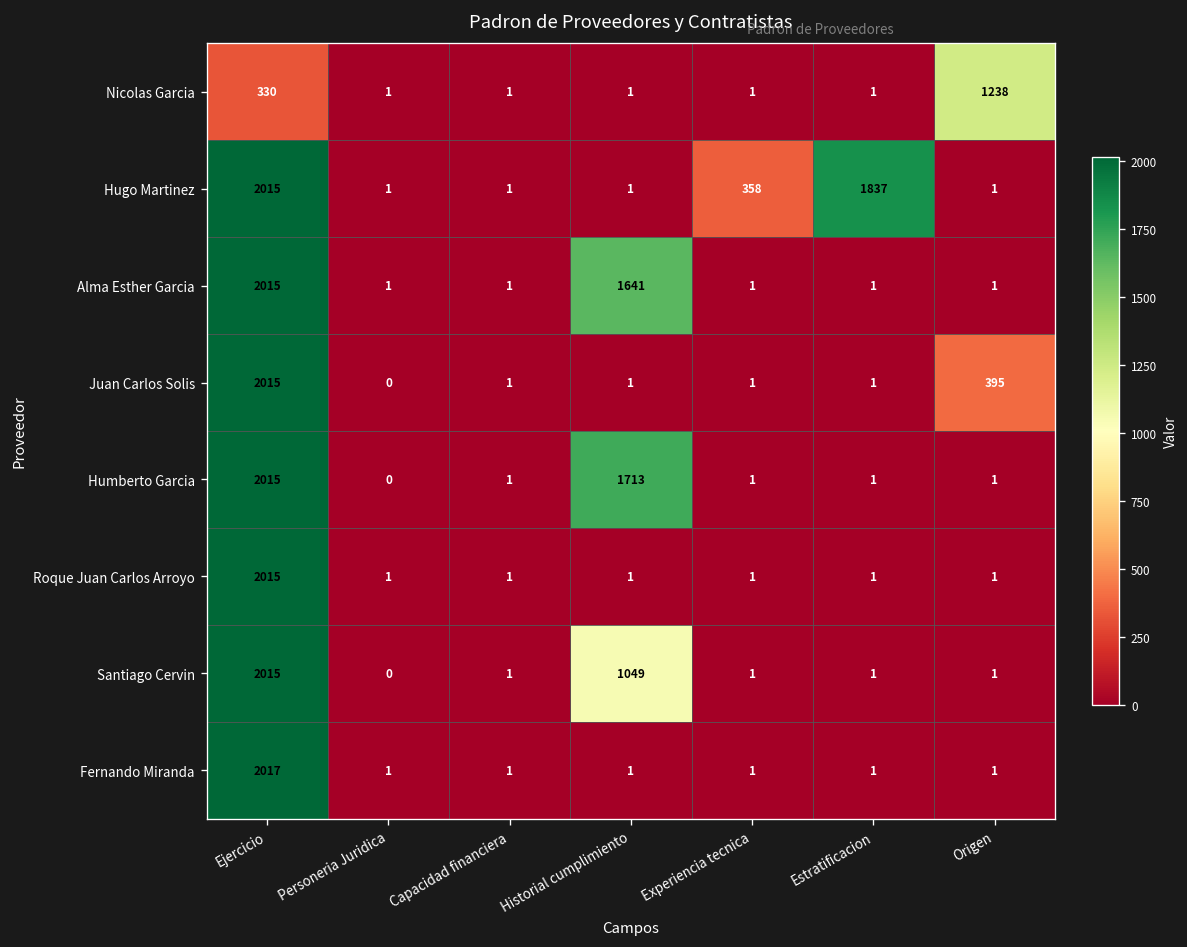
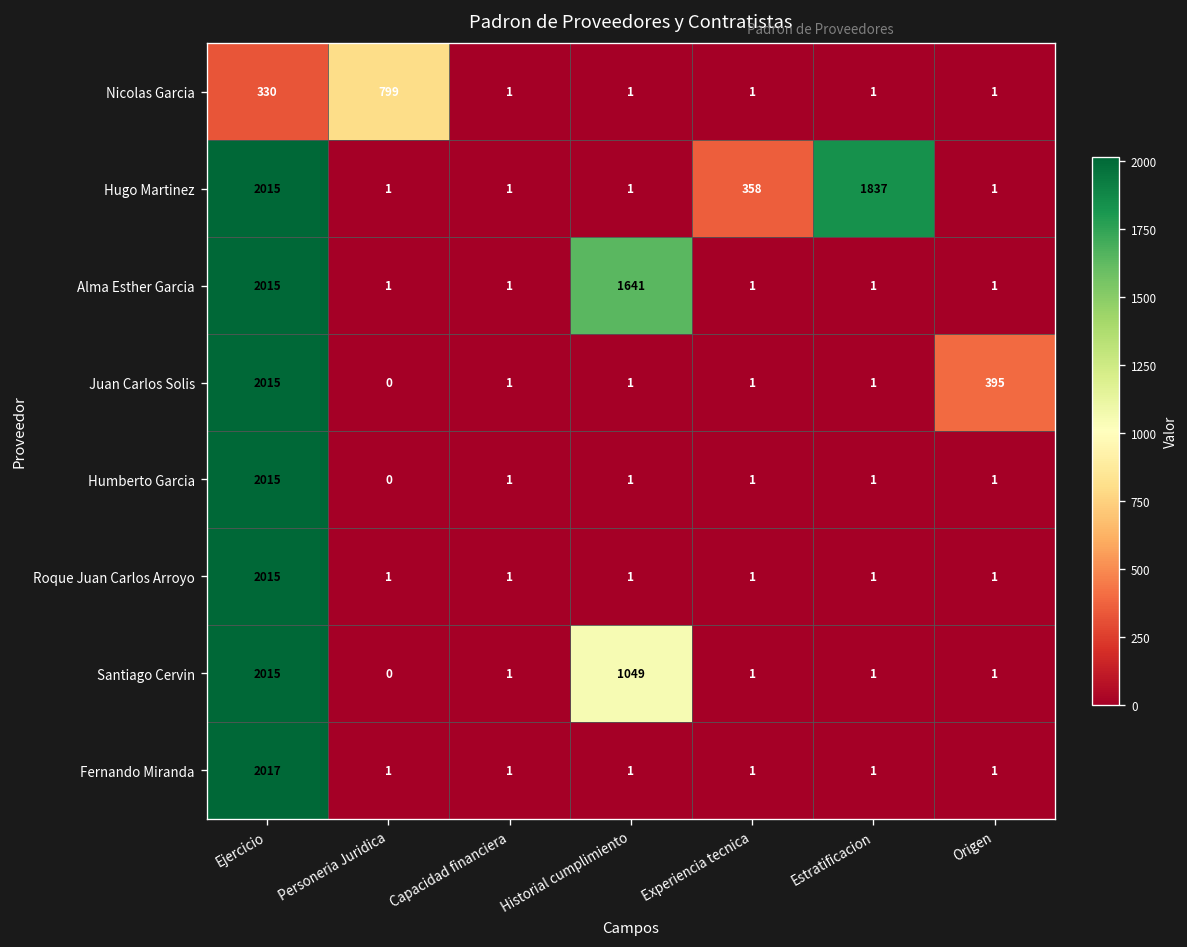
  {
    "Nicolas Garcia": {
      "Ejercicio": 330,
-     "Personeria Juridica": 1,
+     "Personeria Juridica": 799,
      "Capacidad financiera": 1,
      "Historial cumplimiento": 1,
      "Experiencia tecnica": 1,
      "Estratificacion": 1,
-     "Origen": 1238
+     "Origen": 1
    },
    "Hugo Martinez": {
      "Ejercicio": 2015,
      "Personeria Juridica": 1,
      "Capacidad financiera": 1,
      "Historial cumplimiento": 1,
      "Experiencia tecnica": 358,
      "Estratificacion": 1837,
      "Origen": 1
    },
    "Alma Esther Garcia": {
      "Ejercicio": 2015,
      "Personeria Juridica": 1,
      "Capacidad financiera": 1,
      "Historial cumplimiento": 1641,
      "Experiencia tecnica": 1,
      "Estratificacion": 1,
      "Origen": 1
    },
    "Juan Carlos Solis": {
      "Ejercicio": 2015,
      "Personeria Juridica": 0,
      "Capacidad financiera": 1,
      "Historial cumplimiento": 1,
      "Experiencia tecnica": 1,
      "Estratificacion": 1,
      "Origen": 395
    },
    "Humberto Garcia": {
      "Ejercicio": 2015,
      "Personeria Juridica": 0,
      "Capacidad financiera": 1,
-     "Historial cumplimiento": 1713,
+     "Historial cumplimiento": 1,
      "Experiencia tecnica": 1,
      "Estratificacion": 1,
      "Origen": 1
    },
    "Roque Juan Carlos Arroyo": {
      "Ejercicio": 2015,
      "Personeria Juridica": 1,
      "Capacidad financiera": 1,
      "Historial cumplimiento": 1,
      "Experiencia tecnica": 1,
      "Estratificacion": 1,
      "Origen": 1
    },
    "Santiago Cervin": {
      "Ejercicio": 2015,
      "Personeria Juridica": 0,
      "Capacidad financiera": 1,
      "Historial cumplimiento": 1049,
      "Experiencia tecnica": 1,
      "Estratificacion": 1,
      "Origen": 1
    },
    "Fernando Miranda": {
      "Ejercicio": 2017,
      "Personeria Juridica": 1,
      "Capacidad financiera": 1,
      "Historial cumplimiento": 1,
      "Experiencia tecnica": 1,
      "Estratificacion": 1,
      "Origen": 1
    }
  }
